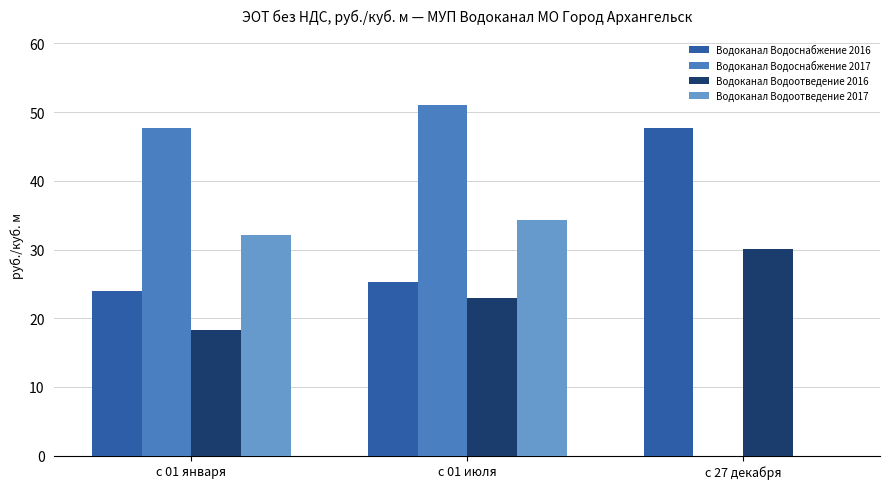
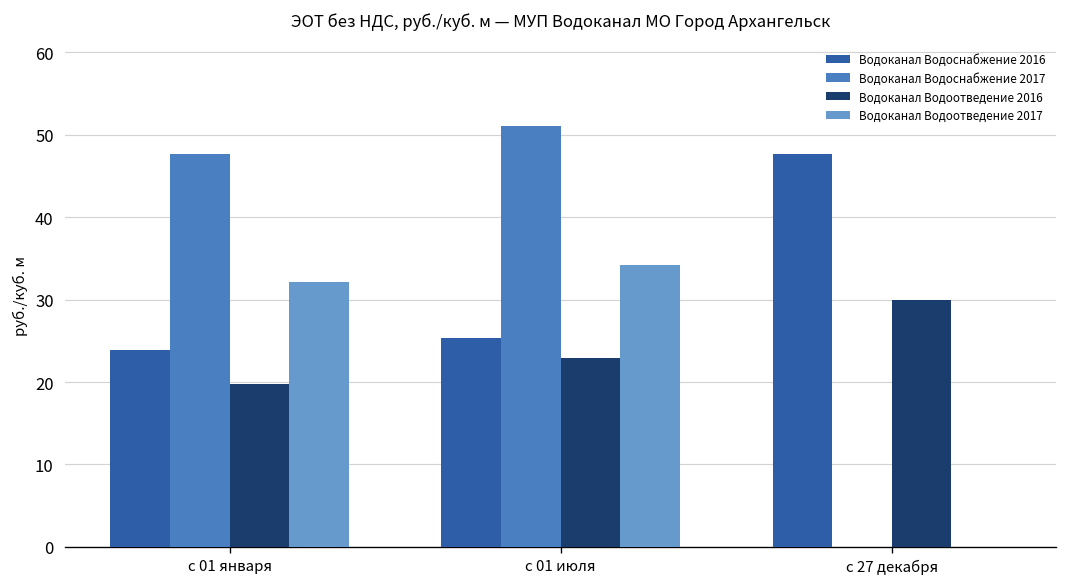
  {
    "Водоканал Водоотведение 2016": {
-     "с 01 января": 18,
+     "с 01 января": 20,
      "с 01 июля": 23,
      "с 27 декабря": 30
    }
  }
